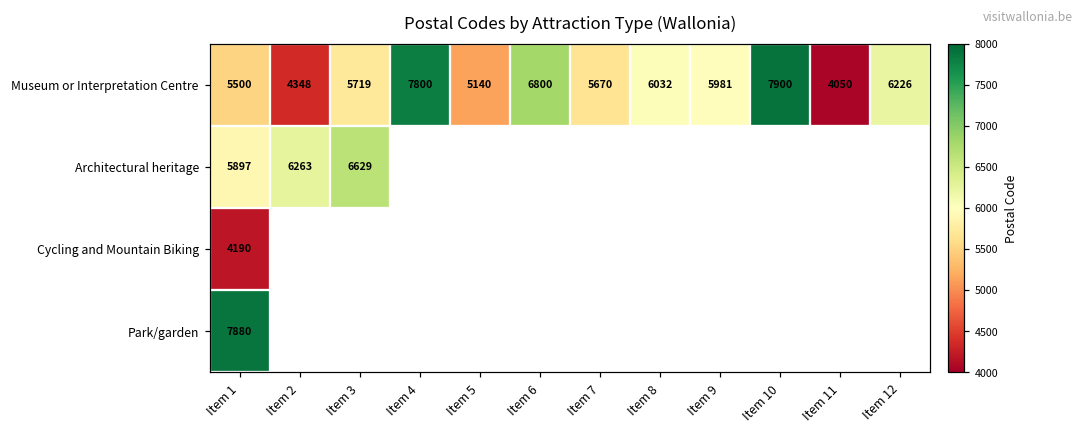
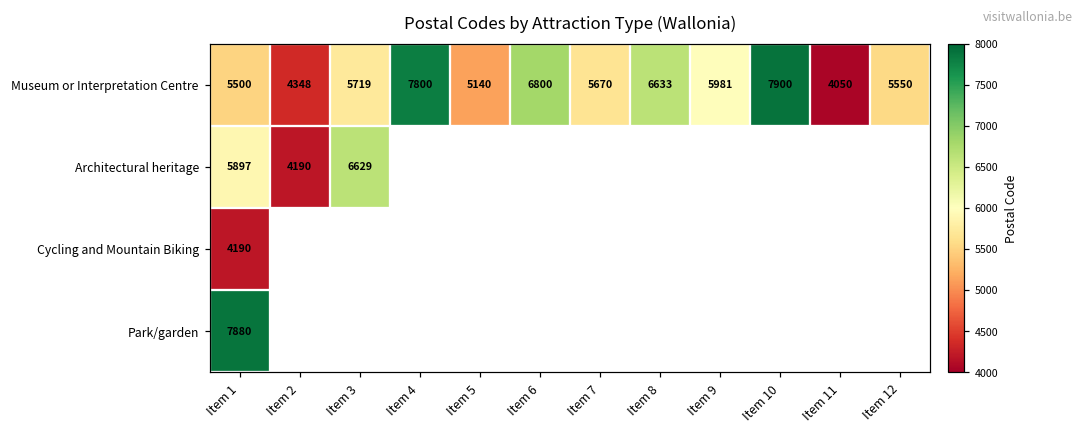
  {
    "Museum or Interpretation Centre": {
      "Item 1": 5500,
      "Item 2": 4348,
      "Item 3": 5719,
      "Item 4": 7800,
      "Item 5": 5140,
      "Item 6": 6800,
      "Item 7": 5670,
-     "Item 8": 6032,
+     "Item 8": 6633,
      "Item 9": 5981,
      "Item 10": 7900,
      "Item 11": 4050,
-     "Item 12": 6226
+     "Item 12": 5550
    },
    "Architectural heritage": {
      "Item 1": 5897,
-     "Item 2": 6263,
+     "Item 2": 4190,
      "Item 3": 6629
    },
    "Cycling and Mountain Biking": {
      "Item 1": 4190
    },
    "Park/garden": {
      "Item 1": 7880
    }
  }
